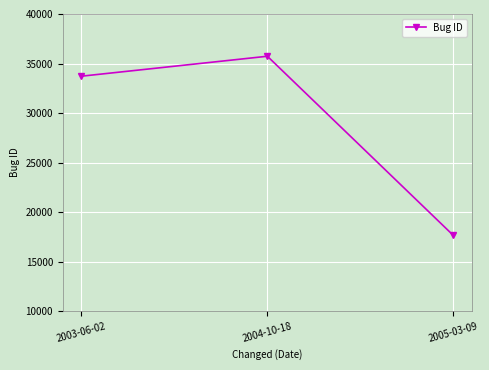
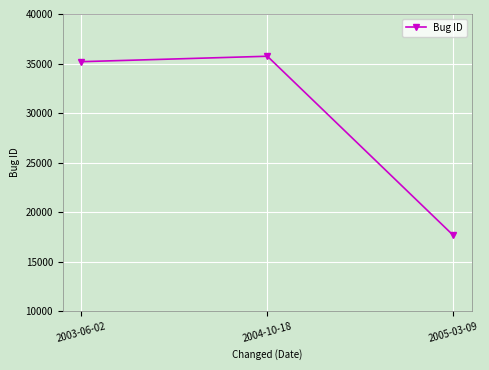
  {
-   "2003-06-02": 34000,
+   "2003-06-02": 35000,
    "2004-10-18": 36000,
    "2005-03-09": 18000
  }
